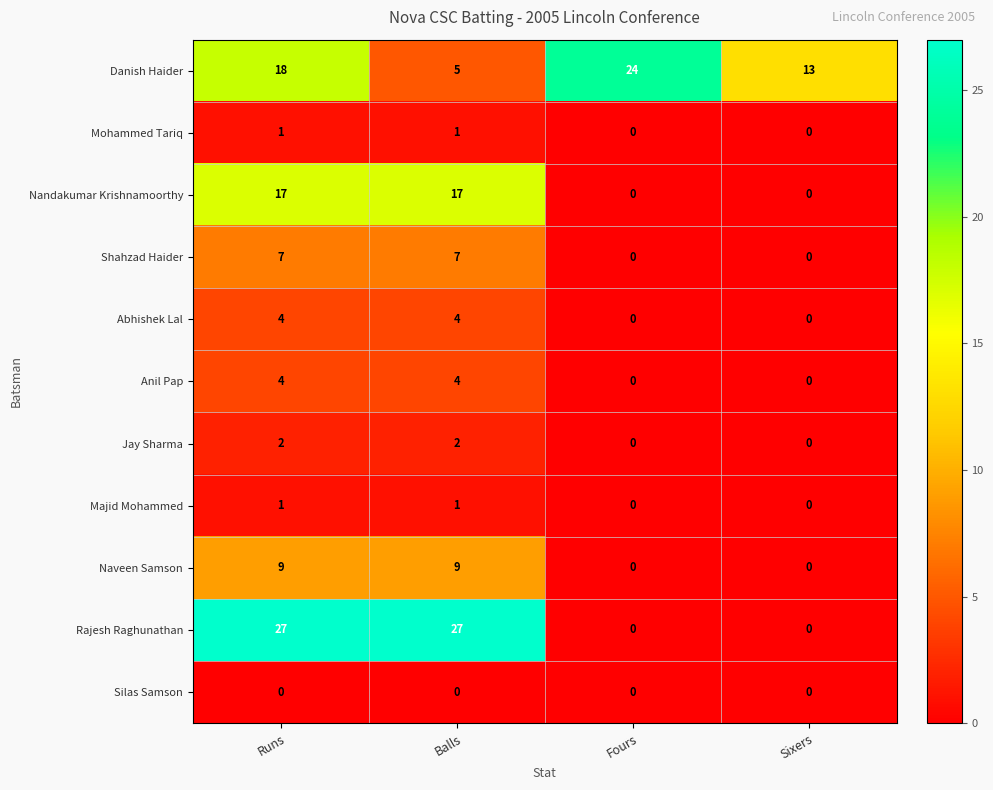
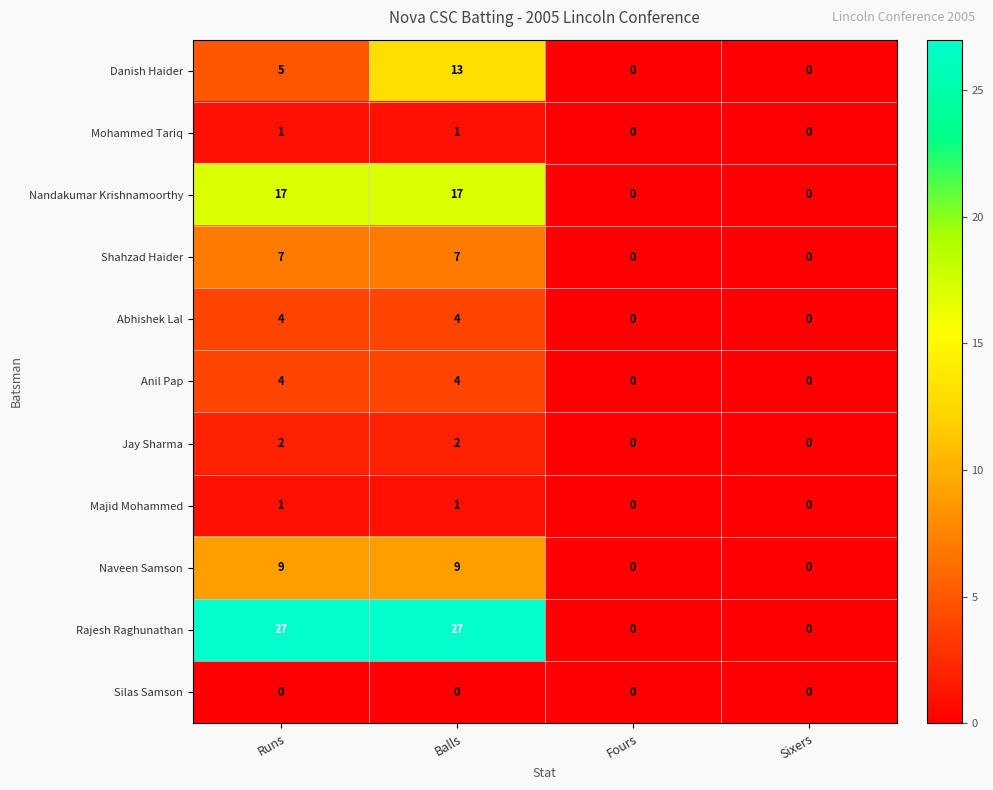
  {
    "Danish Haider": {
-     "Runs": 18,
-     "Balls": 5,
-     "Fours": 24,
-     "Sixers": 13
+     "Runs": 5,
+     "Balls": 13,
+     "Fours": 0,
+     "Sixers": 0
    },
    "Mohammed Tariq": {
      "Runs": 1,
      "Balls": 1,
      "Fours": 0,
      "Sixers": 0
    },
    "Nandakumar Krishnamoorthy": {
      "Runs": 17,
      "Balls": 17,
      "Fours": 0,
      "Sixers": 0
    },
    "Shahzad Haider": {
      "Runs": 7,
      "Balls": 7,
      "Fours": 0,
      "Sixers": 0
    },
    "Abhishek Lal": {
      "Runs": 4,
      "Balls": 4,
      "Fours": 0,
      "Sixers": 0
    },
    "Anil Pap": {
      "Runs": 4,
      "Balls": 4,
      "Fours": 0,
      "Sixers": 0
    },
    "Jay Sharma": {
      "Runs": 2,
      "Balls": 2,
      "Fours": 0,
      "Sixers": 0
    },
    "Majid Mohammed": {
      "Runs": 1,
      "Balls": 1,
      "Fours": 0,
      "Sixers": 0
    },
    "Naveen Samson": {
      "Runs": 9,
      "Balls": 9,
      "Fours": 0,
      "Sixers": 0
    },
    "Rajesh Raghunathan": {
      "Runs": 27,
      "Balls": 27,
      "Fours": 0,
      "Sixers": 0
    },
    "Silas Samson": {
      "Runs": 0,
      "Balls": 0,
      "Fours": 0,
      "Sixers": 0
    }
  }
